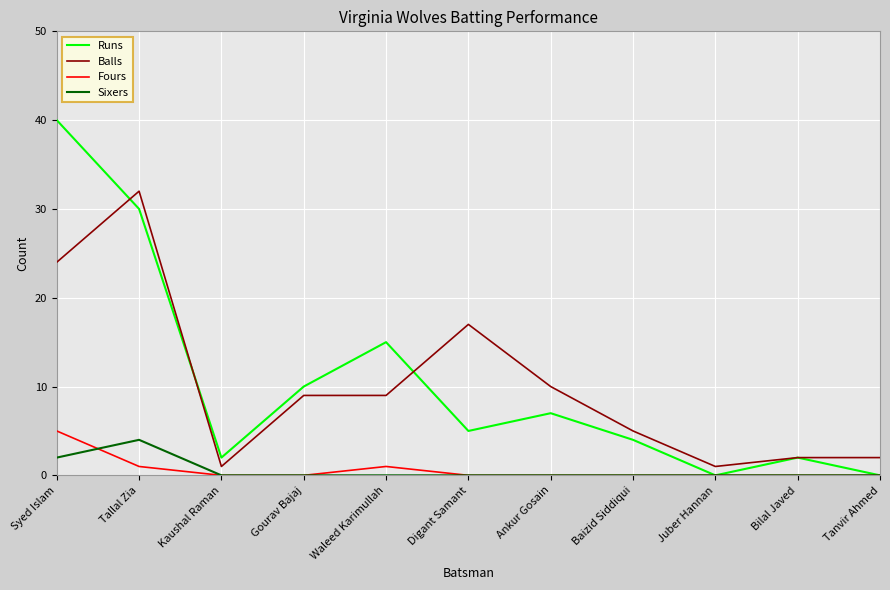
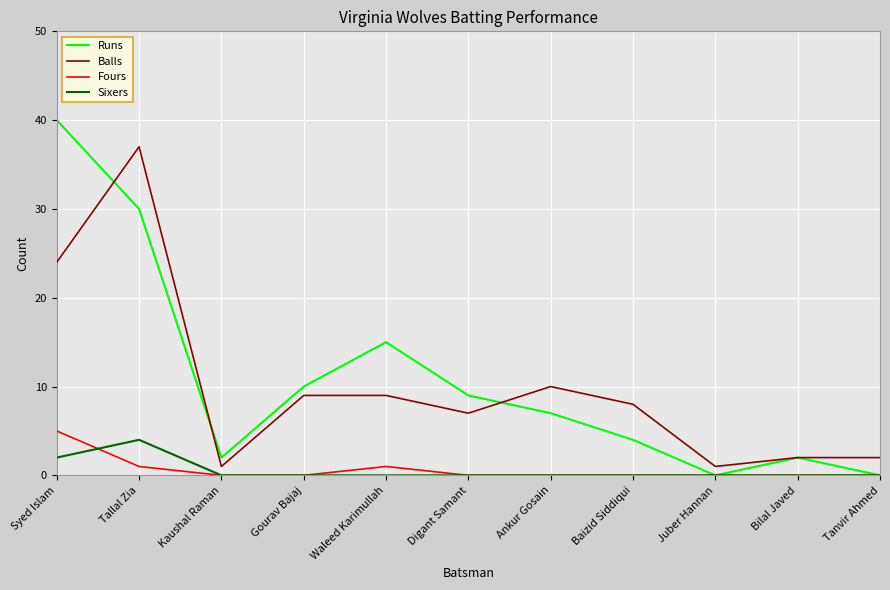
  {
    "Runs": {
      "Syed Islam": 40,
      "Tallal Zia": 30,
      "Kaushal Raman": 2,
      "Gourav Bajaj": 10,
      "Waleed Karimullah": 15,
-     "Digant Samant": 5,
+     "Digant Samant": 9,
      "Ankur Gosain": 7,
      "Baizid Siddiqui": 4
    },
    "Balls": {
      "Syed Islam": 24,
-     "Tallal Zia": 32,
+     "Tallal Zia": 37,
      "Kaushal Raman": 1,
      "Gourav Bajaj": 9,
      "Waleed Karimullah": 9,
-     "Digant Samant": 17,
+     "Digant Samant": 7,
      "Ankur Gosain": 10,
-     "Baizid Siddiqui": 5,
+     "Baizid Siddiqui": 8,
      "Juber Hannan": 1,
      "Tanvir Ahmed": 2
    },
    "Fours": {
      "Syed Islam": 5,
      "Tallal Zia": 1,
      "Waleed Karimullah": 1
    },
    "Sixers": {
      "Syed Islam": 2,
      "Tallal Zia": 4,
      "Waleed Karimullah": 0
    }
  }
